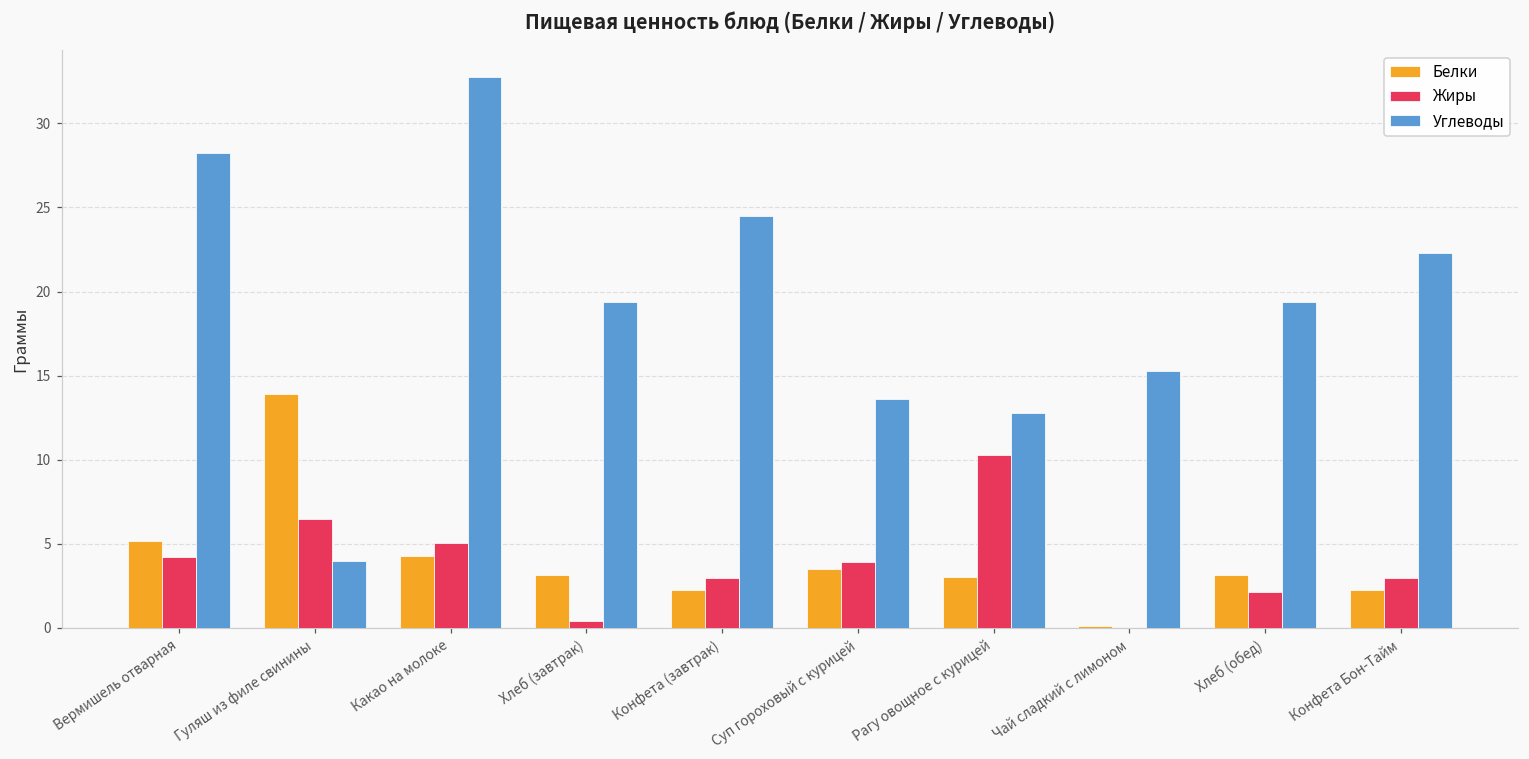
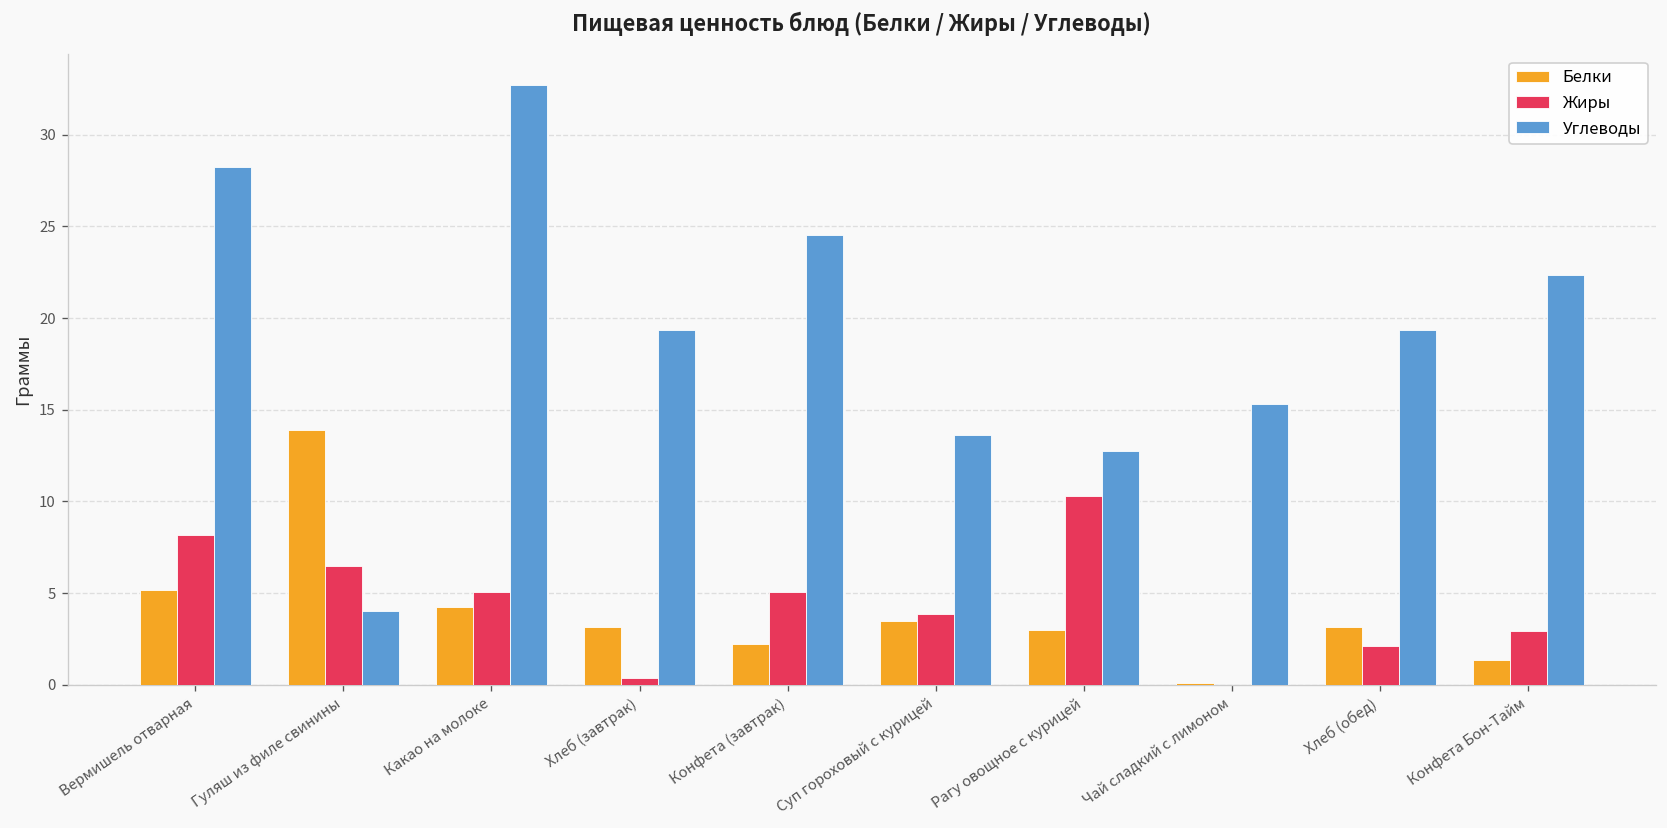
  {
    "Белки": {
      "Вермишель отварная": 5.2,
      "Гуляш из филе свинины": 13.9,
      "Какао на молоке": 4.3,
      "Хлеб (завтрак)": 3.2,
      "Конфета (завтрак)": 2.3,
      "Суп гороховый с курицей": 3.5,
      "Рагу овощное с курицей": 3.0,
      "Хлеб (обед)": 3.2,
-     "Конфета Бон-Тайм": 2.3
+     "Конфета Бон-Тайм": 1.3
    },
    "Жиры": {
-     "Вермишель отварная": 4.2,
+     "Вермишель отварная": 8.2,
      "Гуляш из филе свинины": 6.5,
      "Какао на молоке": 5.0,
      "Хлеб (завтрак)": 0.4,
-     "Конфета (завтрак)": 2.9,
+     "Конфета (завтрак)": 5.1,
      "Суп гороховый с курицей": 3.9,
      "Рагу овощное с курицей": 10.3,
      "Чай сладкий с лимоном": 0.0,
      "Хлеб (обед)": 2.1,
      "Конфета Бон-Тайм": 2.9
    },
    "Углеводы": {
      "Вермишель отварная": 28.3,
      "Гуляш из филе свинины": 4.0,
      "Какао на молоке": 32.7,
      "Хлеб (завтрак)": 19.4,
      "Конфета (завтрак)": 24.5,
      "Суп гороховый с курицей": 13.6,
      "Рагу овощное с курицей": 12.8,
      "Чай сладкий с лимоном": 15.3,
      "Хлеб (обед)": 19.4,
      "Конфета Бон-Тайм": 22.3
    }
  }
